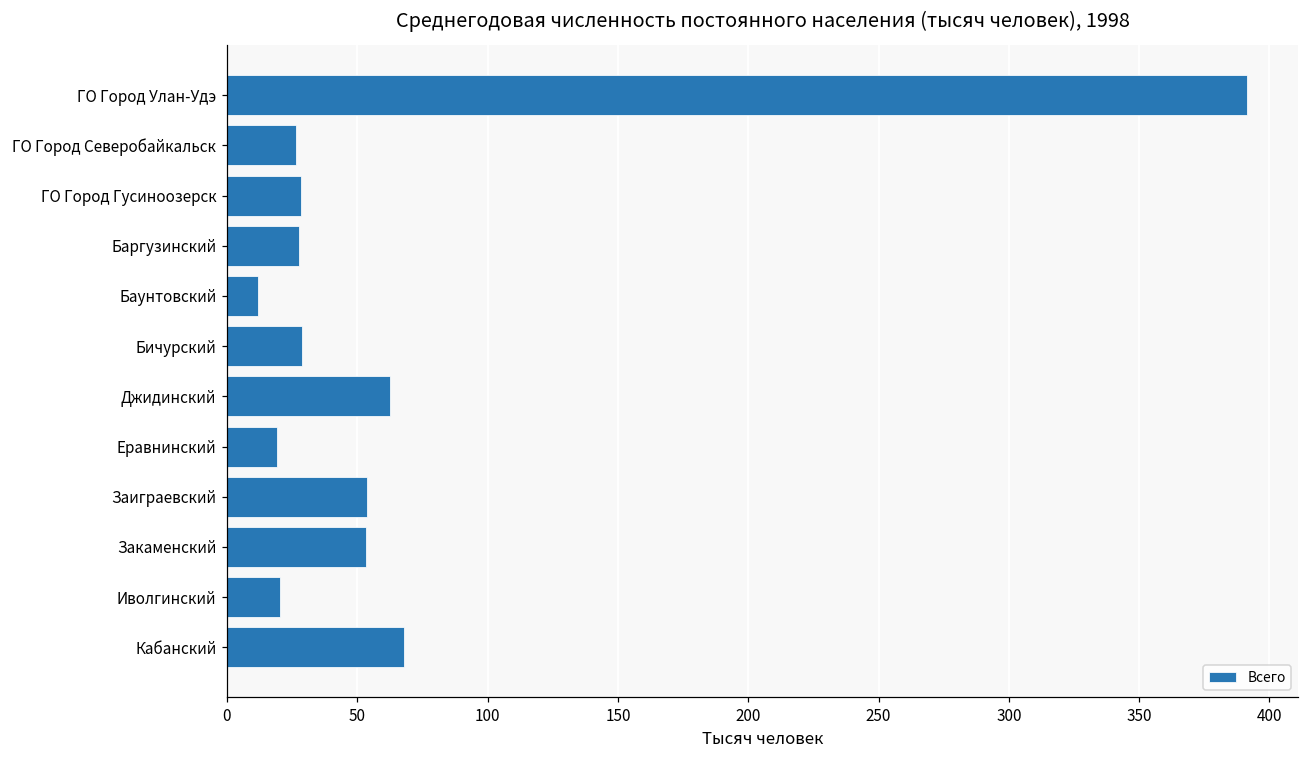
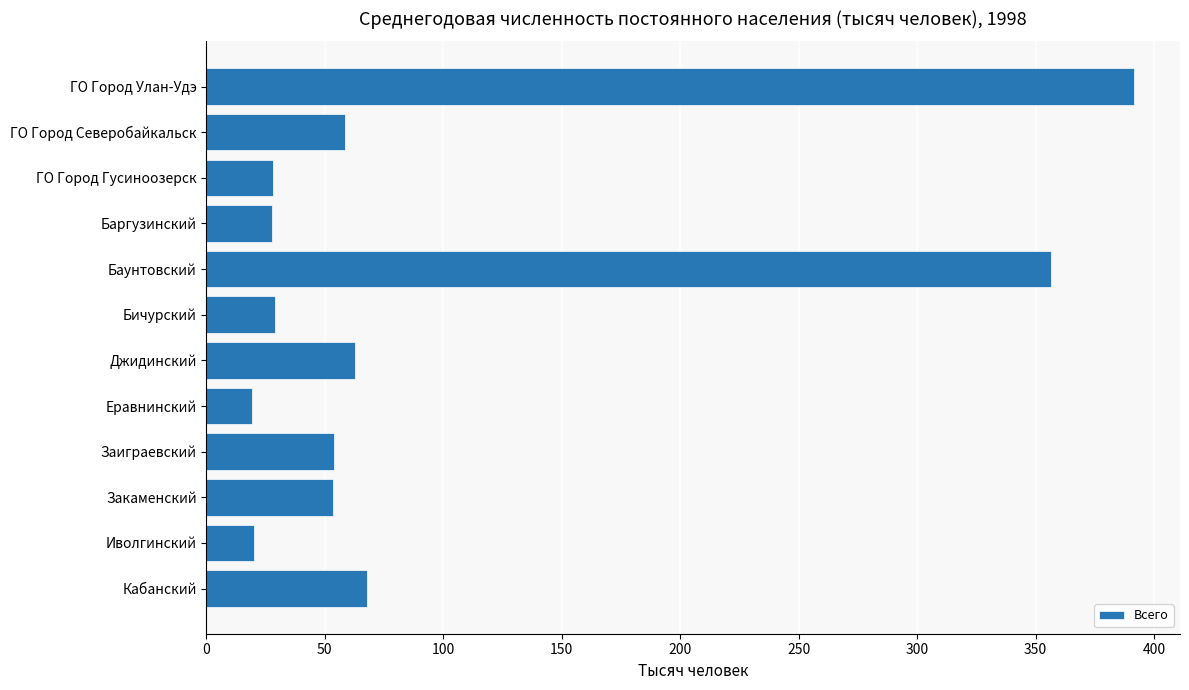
  {
    "ГО Город Улан-Удэ": 391,
-   "ГО Город Северобайкальск": 26,
+   "ГО Город Северобайкальск": 59,
    "ГО Город Гусиноозерск": 28,
    "Баргузинский": 28,
-   "Баунтовский": 12,
+   "Баунтовский": 357,
    "Бичурский": 29,
    "Джидинский": 63,
    "Еравнинский": 19,
    "Заиграевский": 54,
    "Закаменский": 53,
    "Иволгинский": 20,
    "Кабанский": 68
  }
